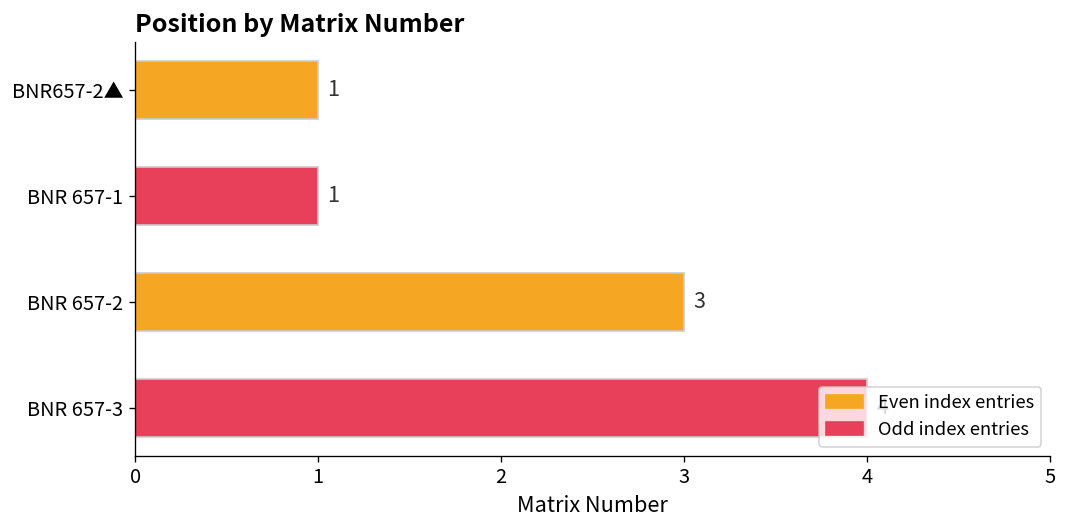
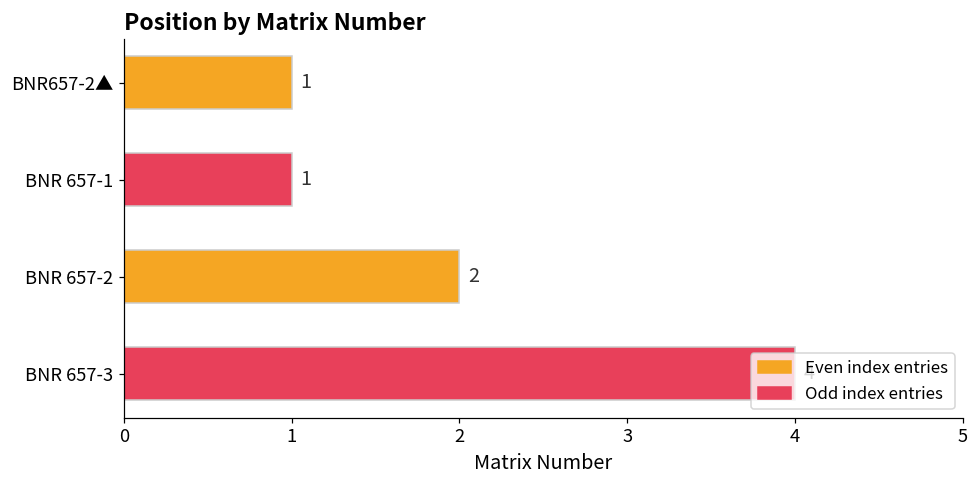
  {
    "BNR657-2▲": 1,
    "BNR 657-1": 1,
-   "BNR 657-2": 3
+   "BNR 657-2": 2
  }
